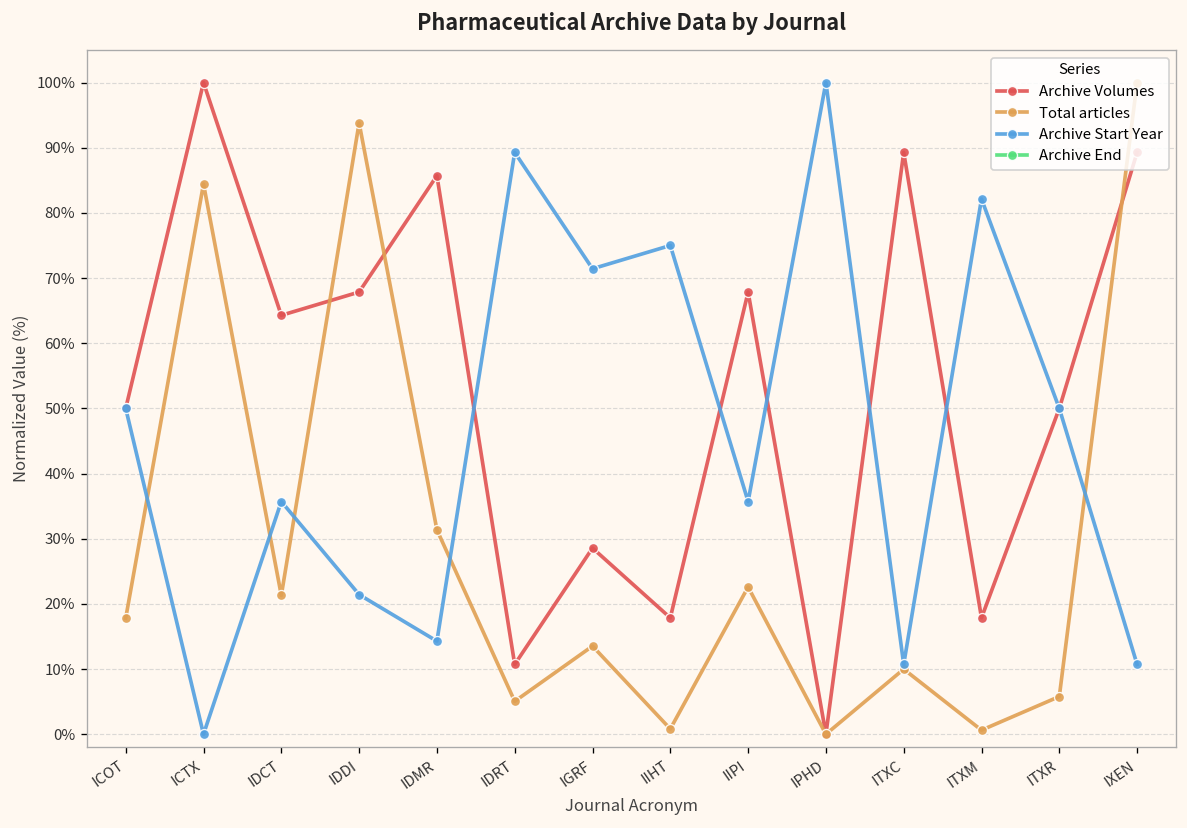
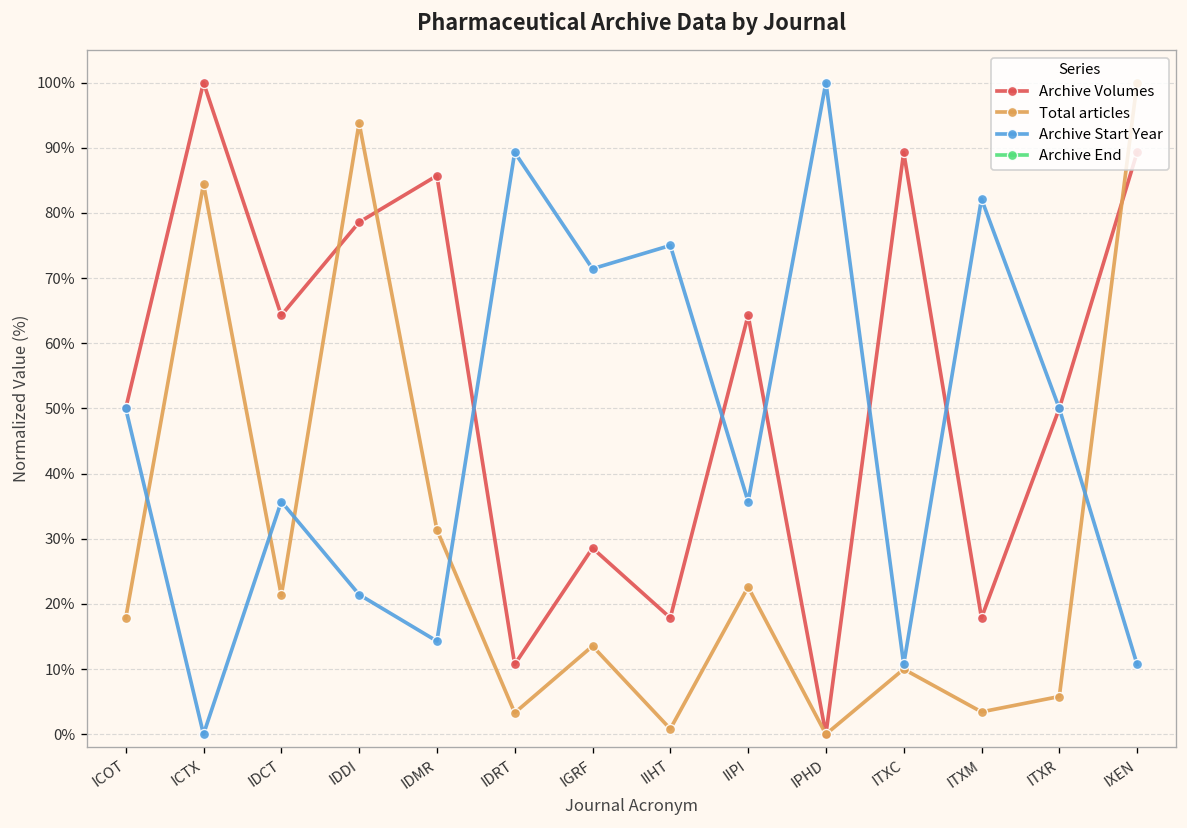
  {
    "Archive Volumes": {
      "ICTX": "100%",
      "IDCT": "64%",
-     "IDDI": "68%",
+     "IDDI": "79%",
      "IDMR": "86%",
      "IDRT": "11%",
      "IGRF": "29%",
      "IIHT": "18%",
-     "IIPI": "68%",
+     "IIPI": "64%",
      "ITXC": "89%",
      "ITXM": "18%"
    },
    "Total articles": {
      "ICOT": "18%",
      "ICTX": "84%",
      "IDCT": "21%",
      "IDDI": "94%",
      "IDMR": "31%",
-     "IDRT": "5%",
+     "IDRT": "3%",
      "IGRF": "14%",
      "IIHT": "1%",
      "IIPI": "23%",
      "ITXC": "10%",
-     "ITXM": "1%",
+     "ITXM": "3%",
      "ITXR": "6%"
    },
    "Archive Start Year": {
      "ICTX": "0%",
      "IDCT": "36%",
      "IDDI": "21%",
      "IDMR": "14%",
      "IDRT": "89%",
      "IGRF": "71%",
      "IIHT": "75%",
      "IIPI": "36%",
      "IPHD": "100%",
      "ITXC": "11%",
      "ITXM": "82%",
      "IXEN": "11%"
    }
  }
